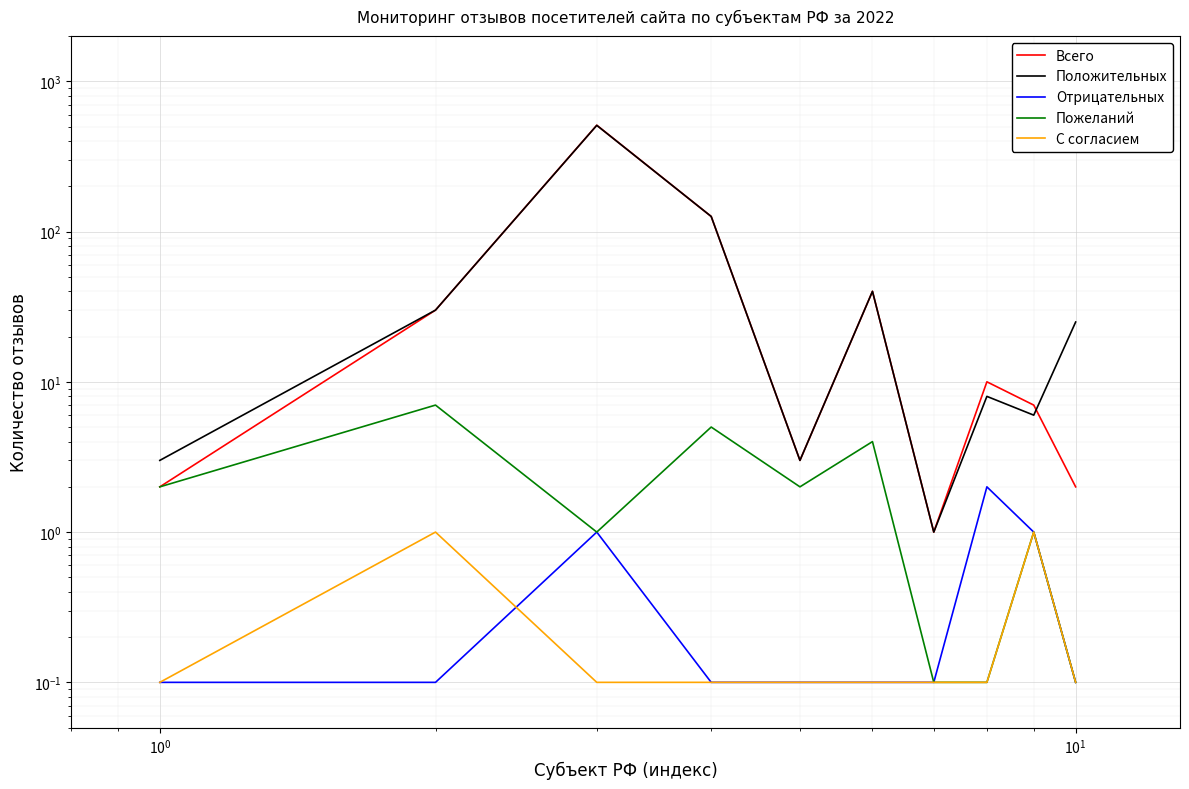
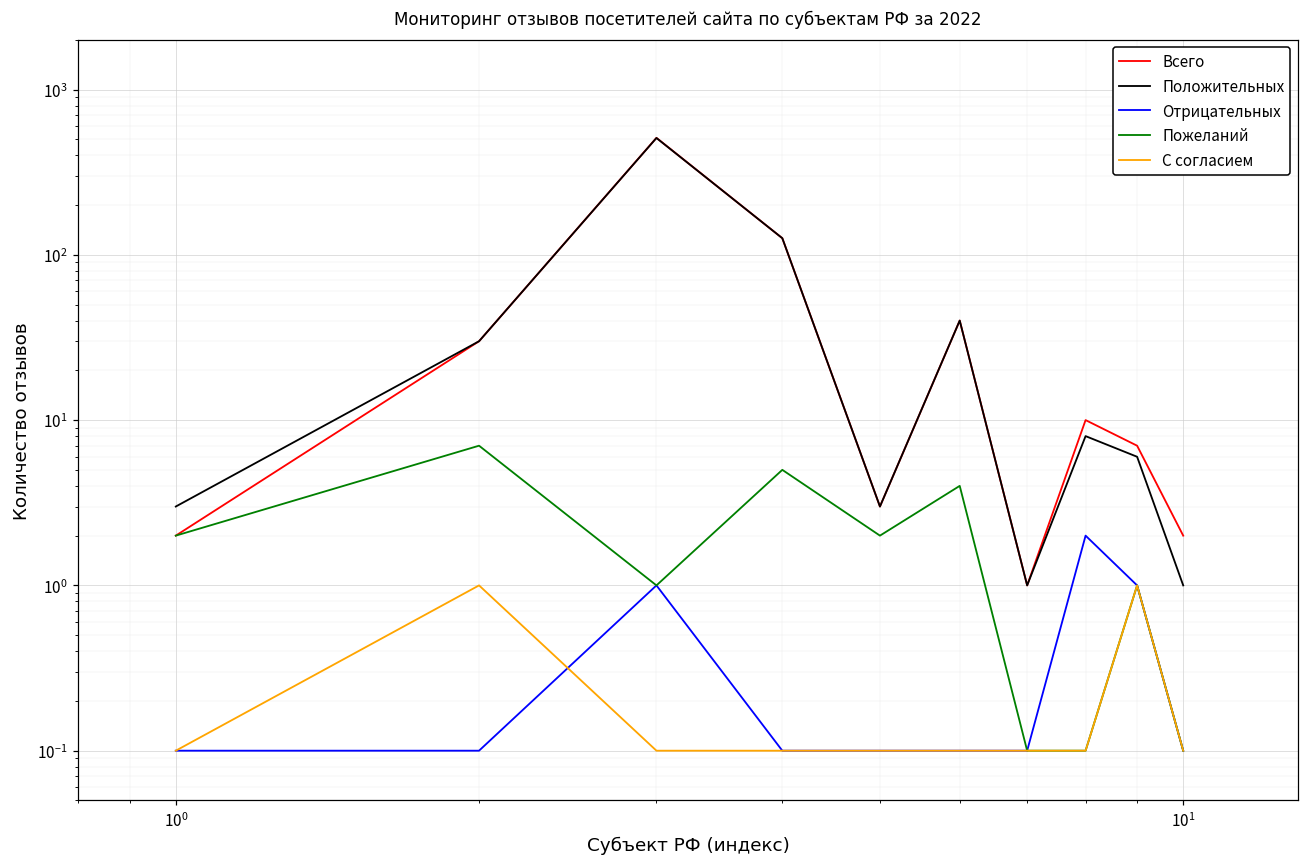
  {
    "Всего": {
      "10^1": 2
    },
    "Положительных": {
      "10^0": 3,
-     "10^1": 25
+     "10^1": 1
    }
  }
